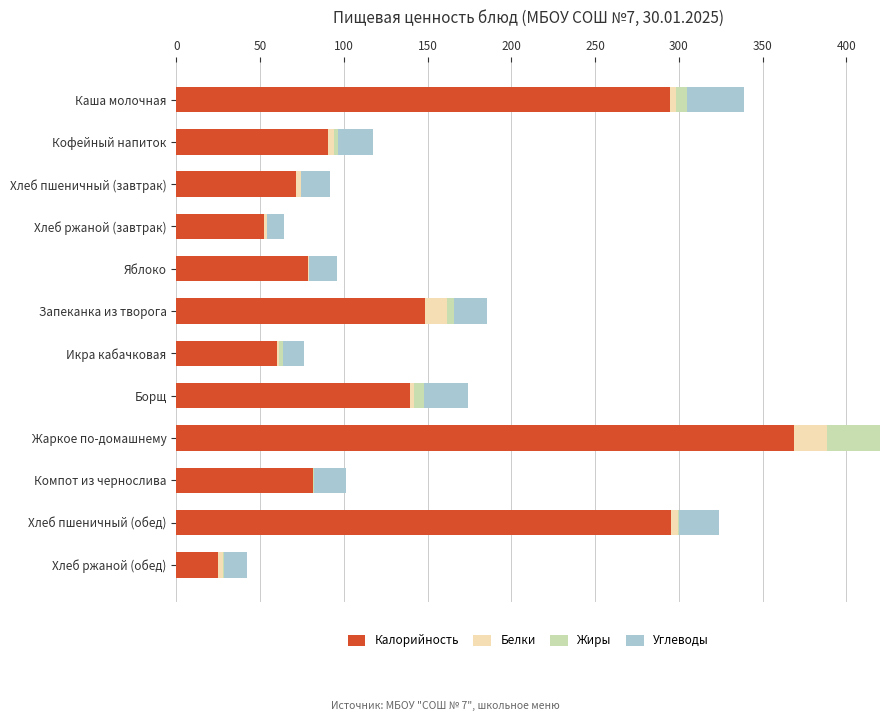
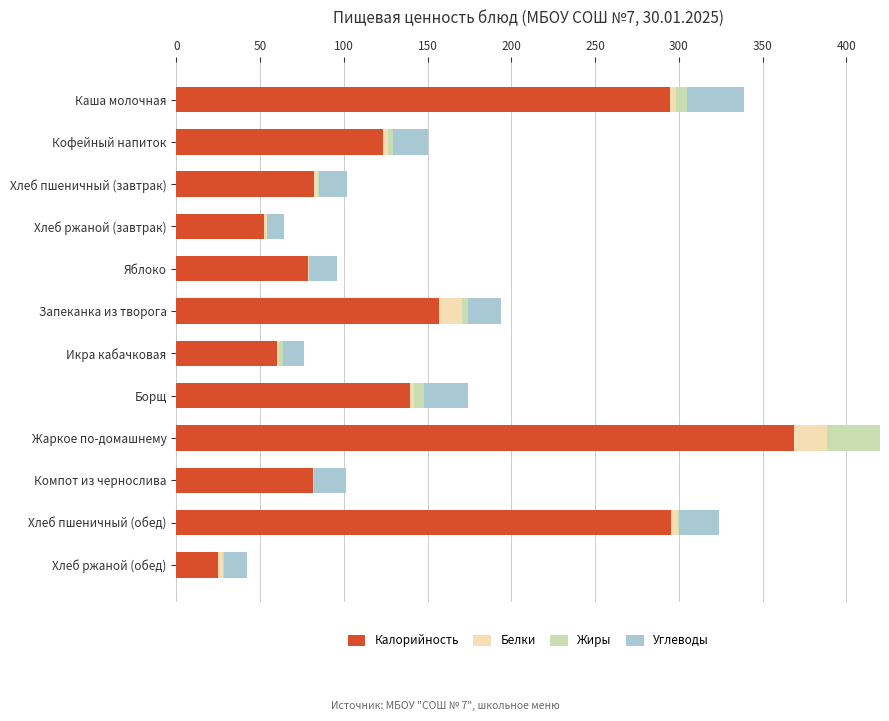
  {
    "Калорийность": {
      "Каша молочная": 294,
-     "Кофейный напиток": 91,
-     "Хлеб пшеничный (завтрак)": 72,
+     "Кофейный напиток": 123,
+     "Хлеб пшеничный (завтрак)": 82,
      "Хлеб ржаной (завтрак)": 52,
      "Яблоко": 78,
-     "Запеканка из творога": 148,
+     "Запеканка из творога": 157,
      "Икра кабачковая": 60,
      "Борщ": 140,
      "Жаркое по-домашнему": 369,
      "Компот из чернослива": 81,
      "Хлеб пшеничный (обед)": 295,
      "Хлеб ржаной (обед)": 25
    }
  }
